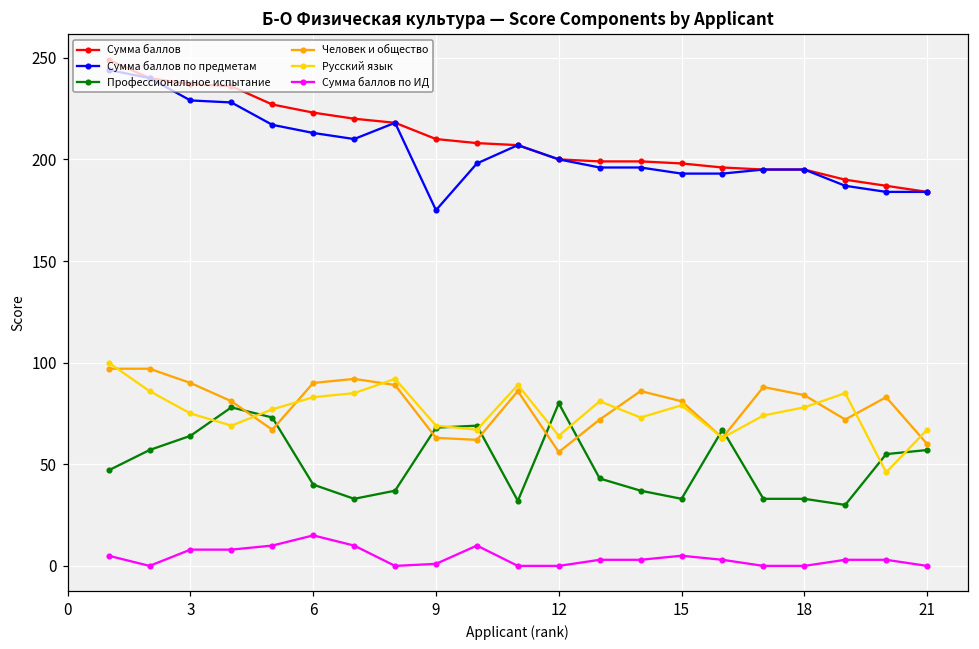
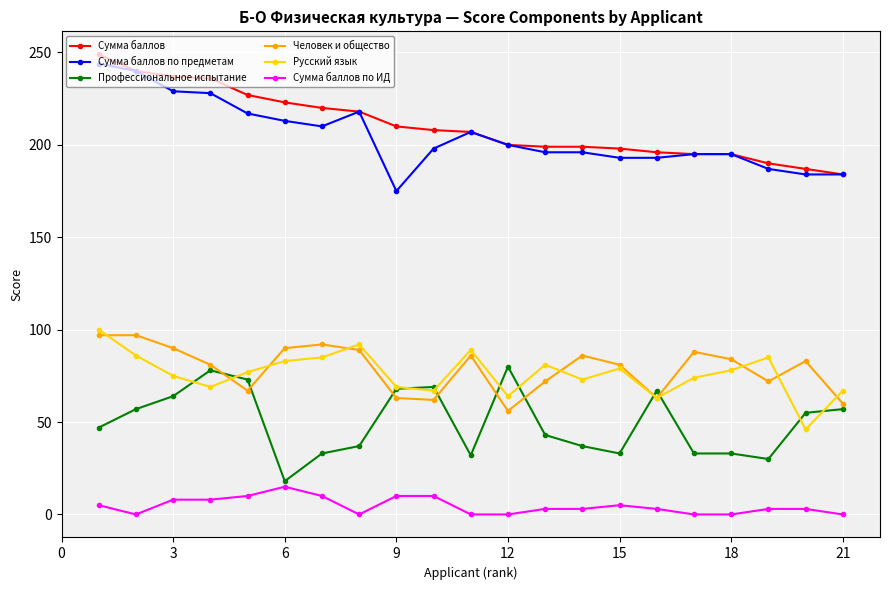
  {
    "Сумма баллов": {
      "6": 223,
      "9": 210,
      "15": 198
    },
    "Сумма баллов по предметам": {
      "3": 229,
      "6": 213,
      "9": 175,
      "15": 193
    },
    "Профессиональное испытание": {
      "3": 64,
-     "6": 40,
+     "6": 18,
      "12": 80,
      "15": 33,
      "18": 33,
      "21": 57
    },
    "Сумма баллов по ИД": {
      "3": 8,
      "6": 15,
-     "9": 1,
+     "9": 10,
      "12": 0,
      "15": 5,
      "18": 0,
      "21": 0
    }
  }
